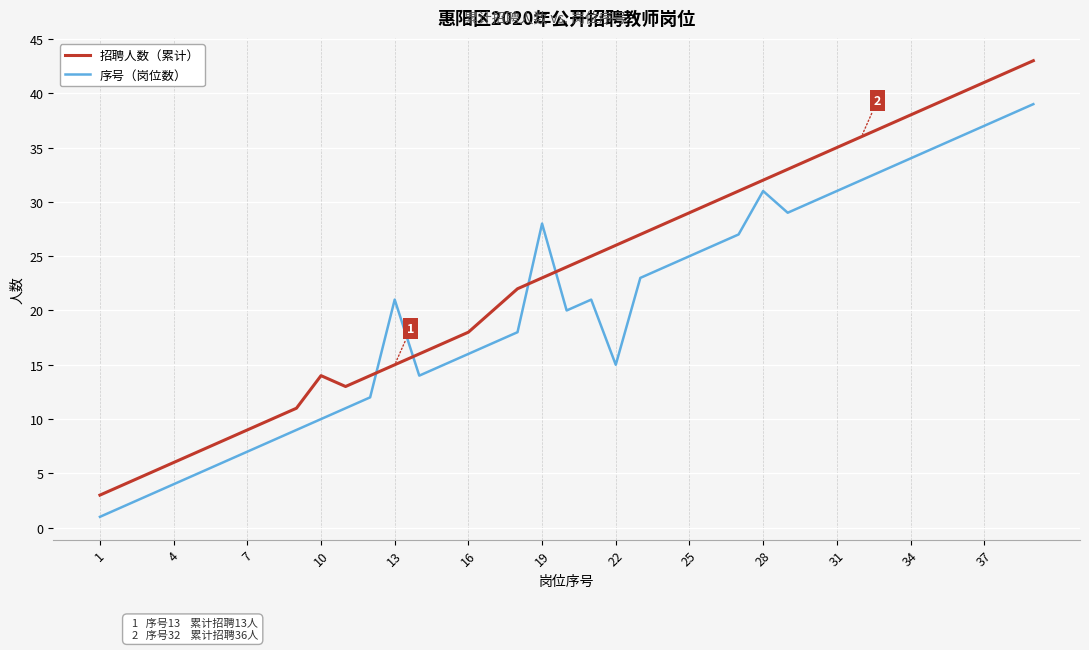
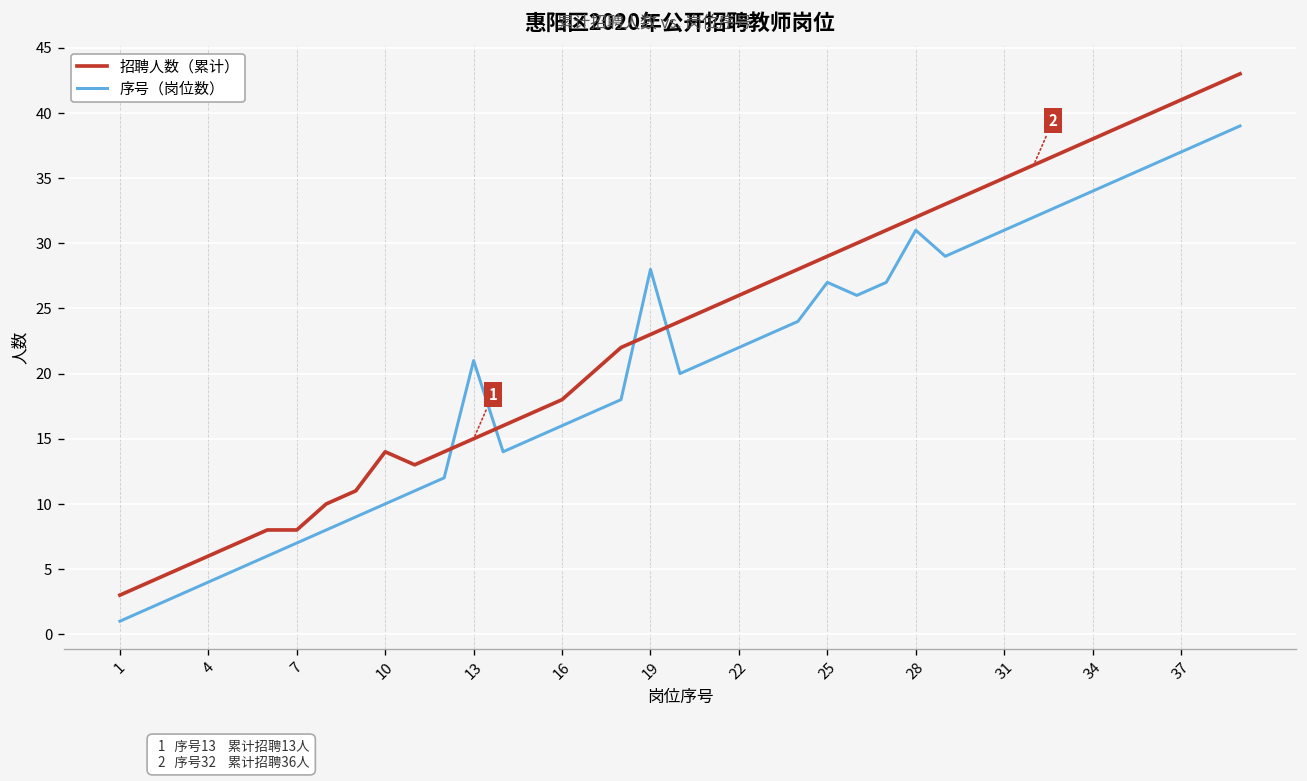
  {
    "招聘人数（累计）": {
      "1": 3,
      "4": 6,
-     "7": 9,
+     "7": 8,
      "10": 14,
      "13": 15,
      "16": 18,
      "19": 23,
      "22": 26,
      "25": 29,
      "28": 32,
      "31": 35,
      "34": 38,
      "37": 41
    },
    "序号（岗位数）": {
      "1": 1,
      "4": 4,
      "7": 7,
      "10": 10,
      "13": 21,
      "16": 16,
      "19": 28,
-     "22": 15,
-     "25": 25,
+     "22": 22,
+     "25": 27,
      "28": 31,
      "31": 31,
      "34": 34,
      "37": 37
    }
  }
